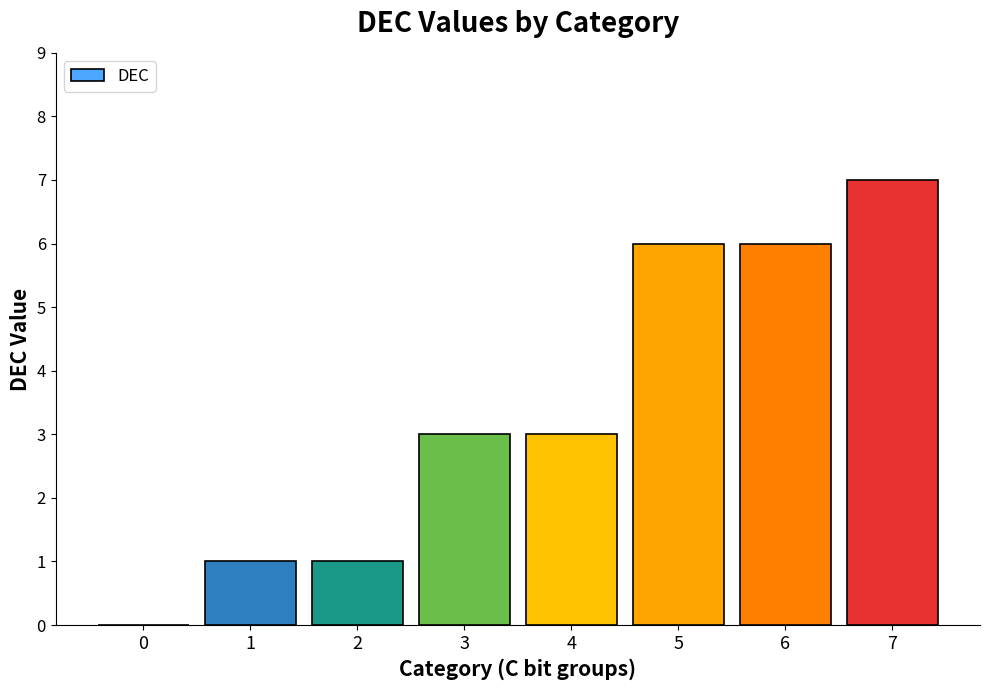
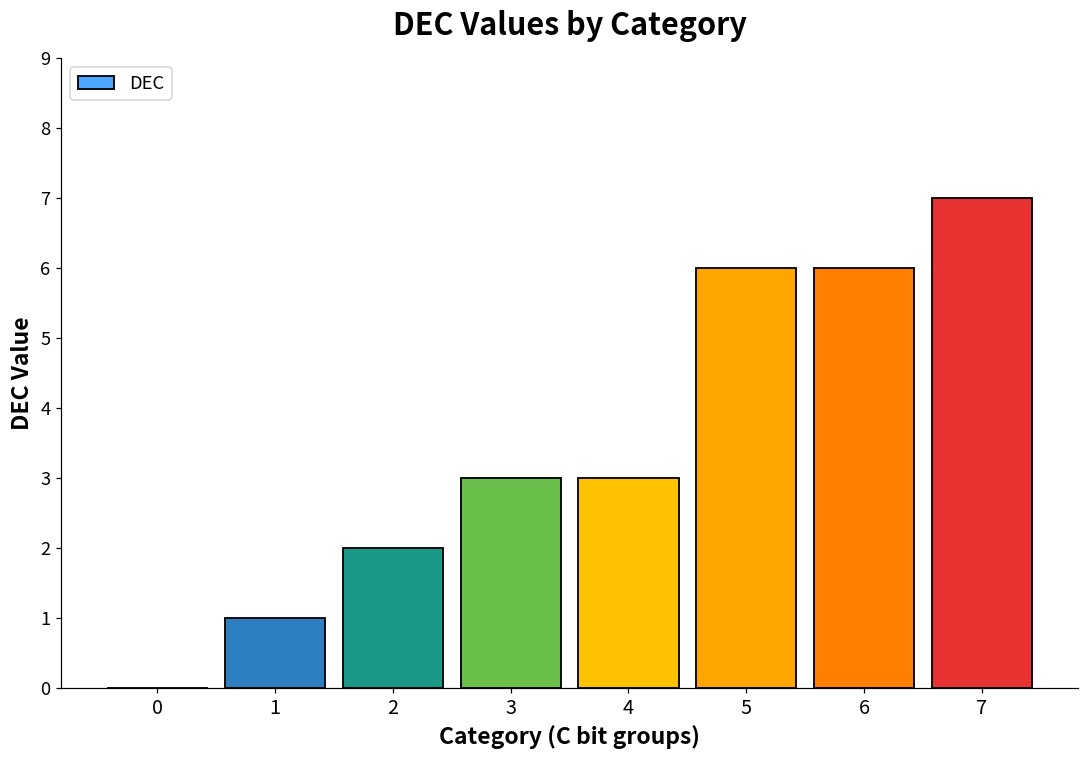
  {
    "0": 0,
    "1": 1,
-   "2": 1,
+   "2": 2,
    "3": 3,
    "4": 3,
    "5": 6,
    "6": 6,
    "7": 7
  }
